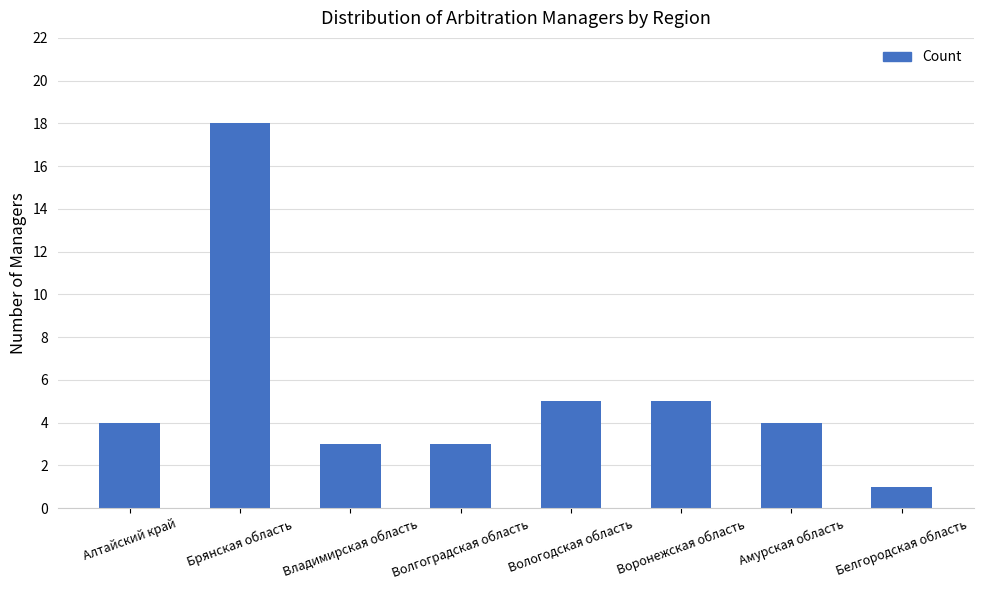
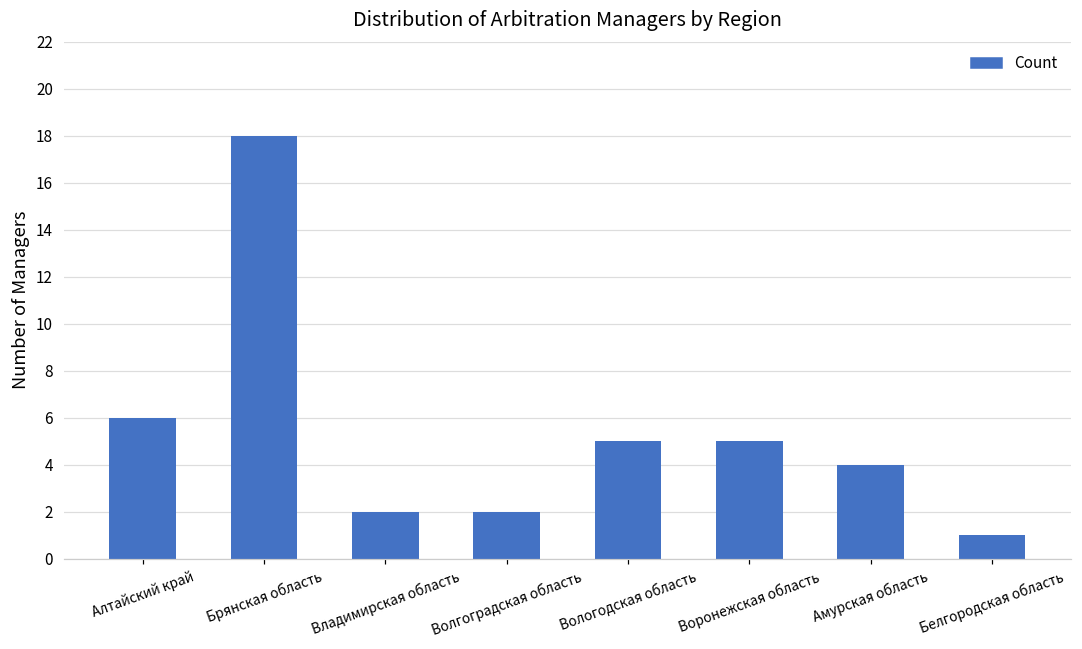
  {
-   "Алтайский край": 4,
+   "Алтайский край": 6,
    "Брянская область": 18,
-   "Владимирская область": 3,
-   "Волгоградская область": 3,
+   "Владимирская область": 2,
+   "Волгоградская область": 2,
    "Вологодская область": 5,
    "Воронежская область": 5,
    "Амурская область": 4,
    "Белгородская область": 1
  }
